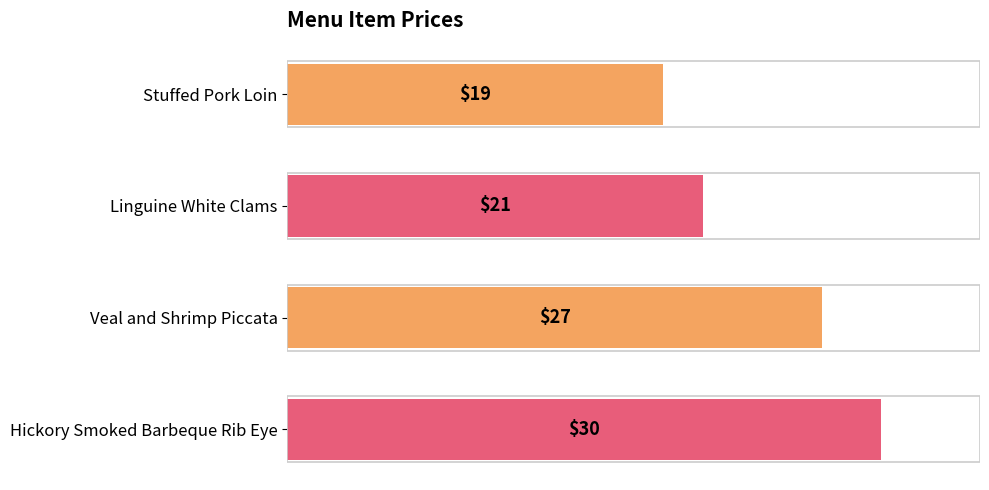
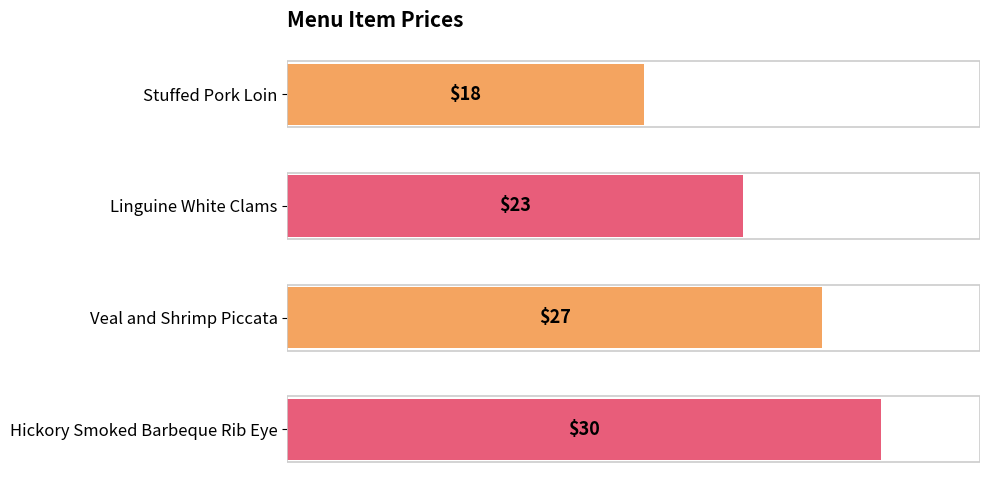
  {
-   "Stuffed Pork Loin": "$19",
-   "Linguine White Clams": "$21",
+   "Stuffed Pork Loin": "$18",
+   "Linguine White Clams": "$23",
    "Veal and Shrimp Piccata": "$27",
    "Hickory Smoked Barbeque Rib Eye": "$30"
  }
